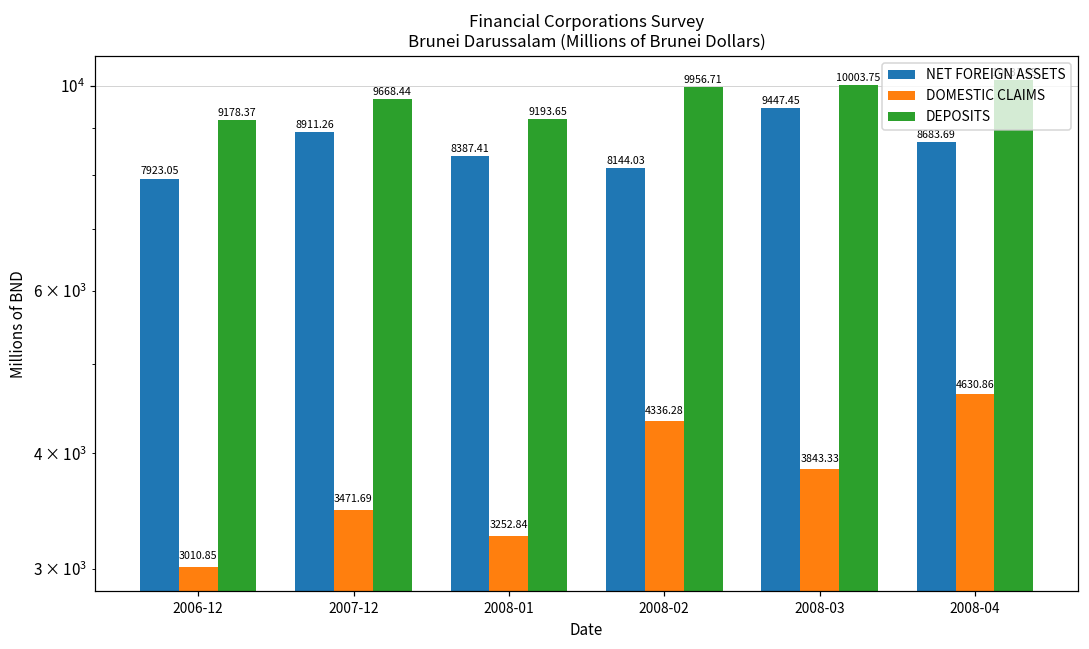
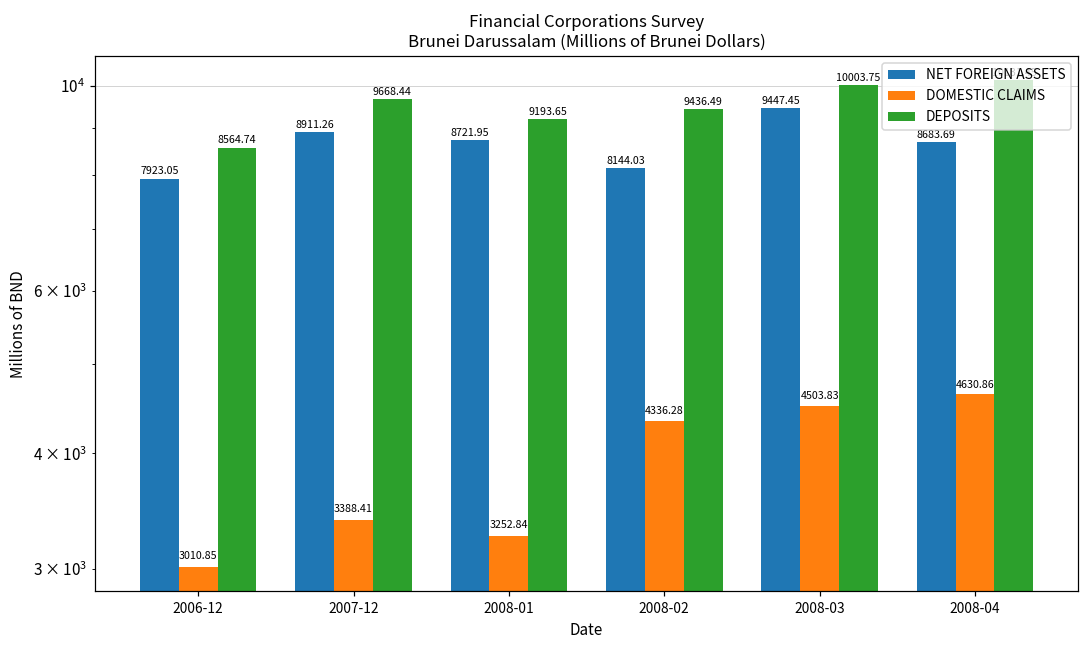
  {
    "NET FOREIGN ASSETS": {
      "2006-12": 7923.05,
      "2007-12": 8911.26,
-     "2008-01": 8387.41,
+     "2008-01": 8721.95,
      "2008-02": 8144.03,
      "2008-03": 9447.45
    },
    "DOMESTIC CLAIMS": {
      "2006-12": 3010.85,
-     "2007-12": 3471.69,
+     "2007-12": 3388.41,
      "2008-01": 3252.84,
      "2008-02": 4336.28,
-     "2008-03": 3843.33,
+     "2008-03": 4503.83,
      "2008-04": 4630.86
    },
    "DEPOSITS": {
-     "2006-12": 9178.37,
+     "2006-12": 8564.74,
      "2007-12": 9668.44,
      "2008-01": 9193.65,
-     "2008-02": 9956.71,
+     "2008-02": 9436.49,
      "2008-03": 10003.75
    }
  }
